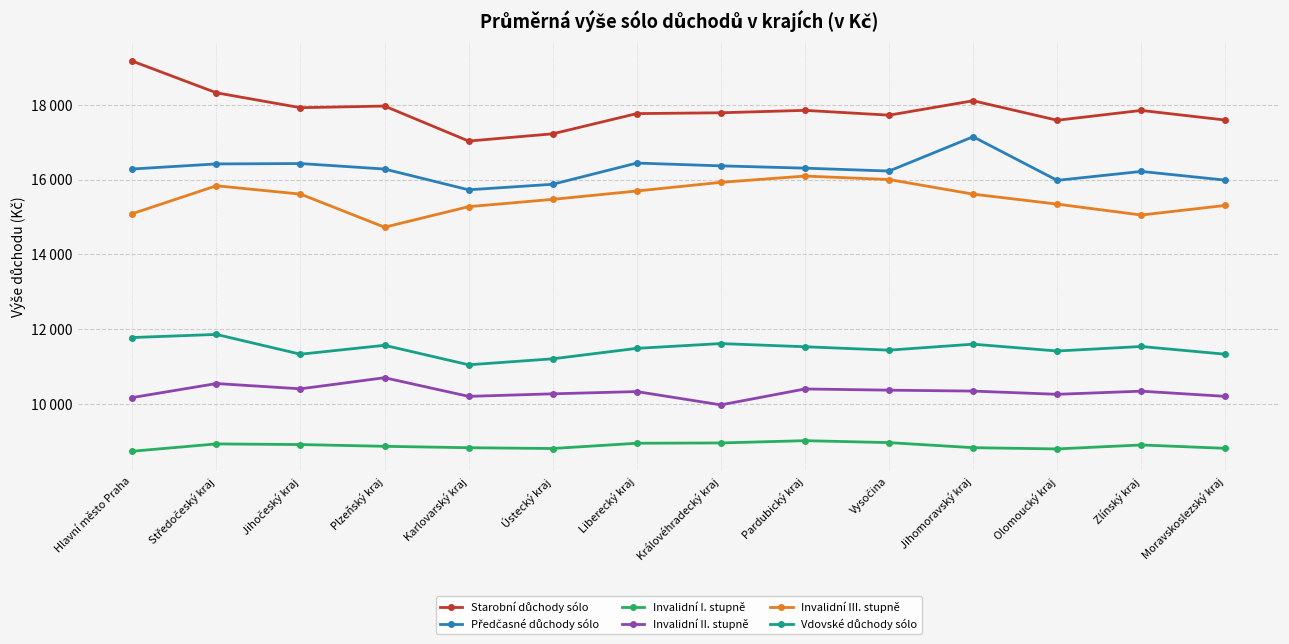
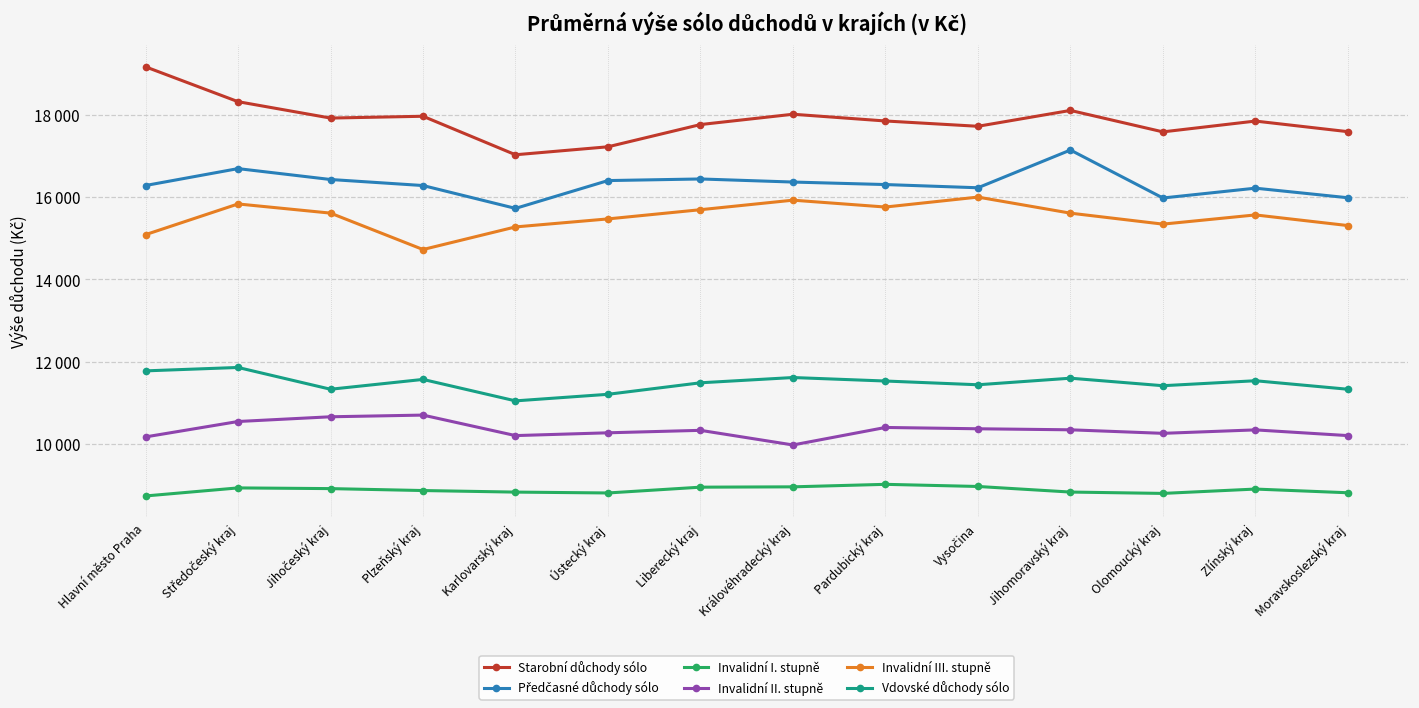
  {
    "Starobní důchody sólo": {
      "Hlavní město Praha": 19200,
      "Středočeský kraj": 18300,
      "Jihočeský kraj": 17900,
      "Plzeňský kraj": 18000,
      "Karlovarský kraj": 17000,
      "Ústecký kraj": 17200,
      "Liberecký kraj": 17800,
-     "Královéhradecký kraj": 17800,
+     "Královéhradecký kraj": 18000,
      "Pardubický kraj": 17900,
      "Vysočina": 17700,
      "Jihomoravský kraj": 18100,
      "Olomoucký kraj": 17600,
      "Zlínský kraj": 17900,
      "Moravskoslezský kraj": 17600
    },
    "Předčasné důchody sólo": {
      "Hlavní město Praha": 16300,
-     "Středočeský kraj": 16400,
+     "Středočeský kraj": 16700,
      "Jihočeský kraj": 16400,
      "Plzeňský kraj": 16300,
      "Karlovarský kraj": 15700,
-     "Ústecký kraj": 15900,
+     "Ústecký kraj": 16400,
      "Liberecký kraj": 16400,
      "Královéhradecký kraj": 16400,
      "Pardubický kraj": 16300,
      "Vysočina": 16200,
      "Jihomoravský kraj": 17100,
      "Olomoucký kraj": 16000,
      "Zlínský kraj": 16200,
      "Moravskoslezský kraj": 16000
    },
    "Invalidní II. stupně": {
      "Hlavní město Praha": 10200,
      "Středočeský kraj": 10500,
-     "Jihočeský kraj": 10400,
+     "Jihočeský kraj": 10700,
      "Plzeňský kraj": 10700,
      "Karlovarský kraj": 10200,
      "Ústecký kraj": 10300,
      "Liberecký kraj": 10300,
      "Královéhradecký kraj": 10000,
      "Pardubický kraj": 10400,
      "Vysočina": 10400,
      "Jihomoravský kraj": 10300,
      "Olomoucký kraj": 10300,
      "Zlínský kraj": 10300,
      "Moravskoslezský kraj": 10200
    },
    "Invalidní III. stupně": {
      "Hlavní město Praha": 15100,
      "Středočeský kraj": 15800,
      "Jihočeský kraj": 15600,
      "Plzeňský kraj": 14700,
      "Karlovarský kraj": 15300,
      "Ústecký kraj": 15500,
      "Liberecký kraj": 15700,
      "Královéhradecký kraj": 15900,
-     "Pardubický kraj": 16100,
+     "Pardubický kraj": 15800,
      "Vysočina": 16000,
      "Jihomoravský kraj": 15600,
      "Olomoucký kraj": 15300,
-     "Zlínský kraj": 15100,
+     "Zlínský kraj": 15600,
      "Moravskoslezský kraj": 15300
    }
  }
